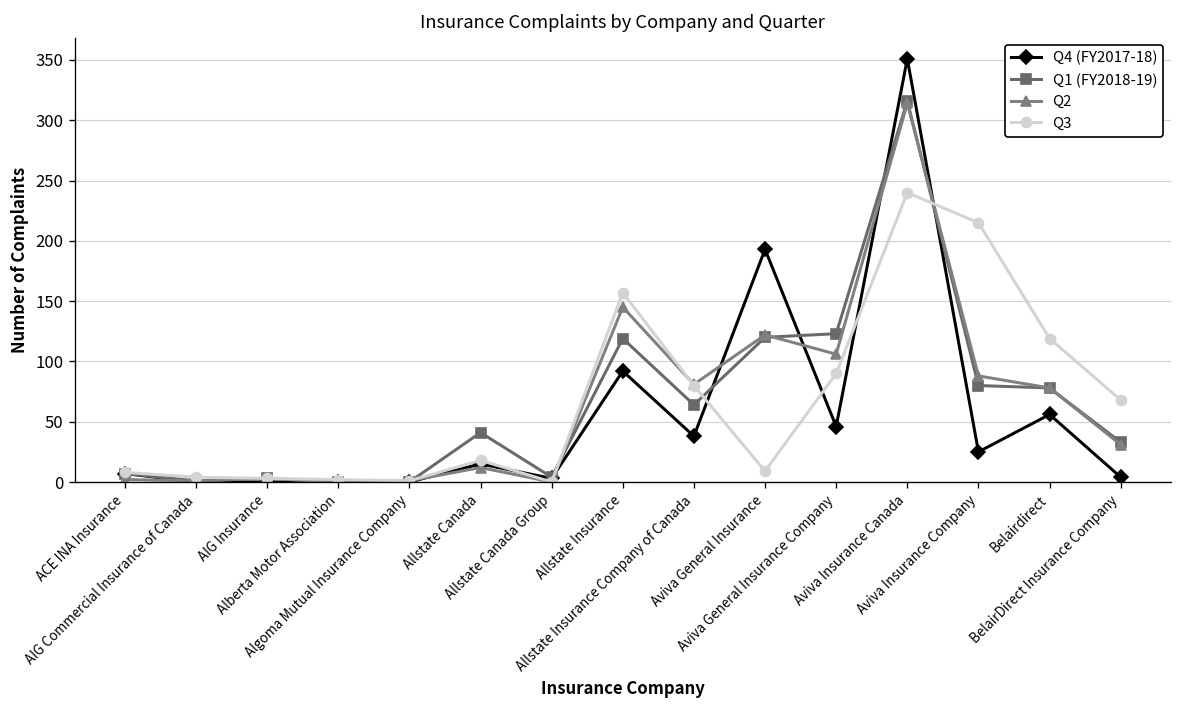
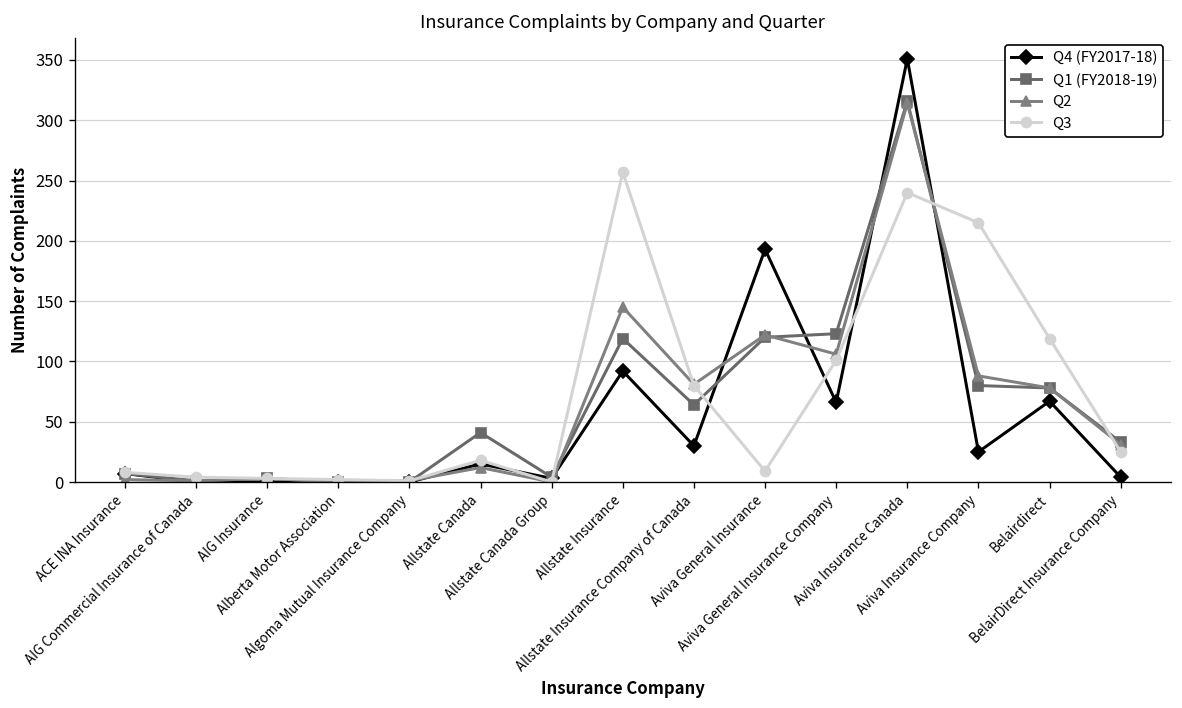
  {
    "Q4 (FY2017-18)": {
      "AIG Insurance": 0,
      "Allstate Canada": 15,
      "Allstate Insurance": 92,
-     "Allstate Insurance Company of Canada": 38,
+     "Allstate Insurance Company of Canada": 30,
      "Aviva General Insurance": 193,
-     "Aviva General Insurance Company": 46,
+     "Aviva General Insurance Company": 66,
      "Aviva Insurance Canada": 351,
      "Aviva Insurance Company": 25,
-     "Belairdirect": 56,
+     "Belairdirect": 67,
      "BelairDirect Insurance Company": 4
    },
    "Q3": {
      "AIG Commercial Insurance of Canada": 4,
      "Allstate Canada": 18,
-     "Allstate Insurance": 157,
+     "Allstate Insurance": 257,
      "Aviva General Insurance": 9,
-     "Aviva General Insurance Company": 90,
+     "Aviva General Insurance Company": 101,
      "Aviva Insurance Canada": 240,
      "Aviva Insurance Company": 215,
      "Belairdirect": 119,
-     "BelairDirect Insurance Company": 68
+     "BelairDirect Insurance Company": 25
    }
  }
